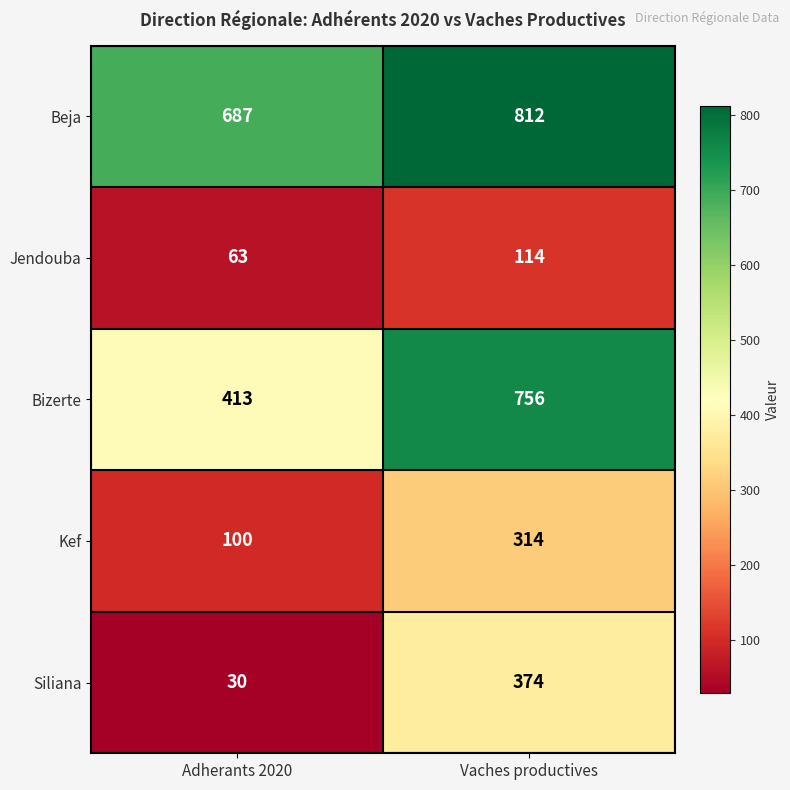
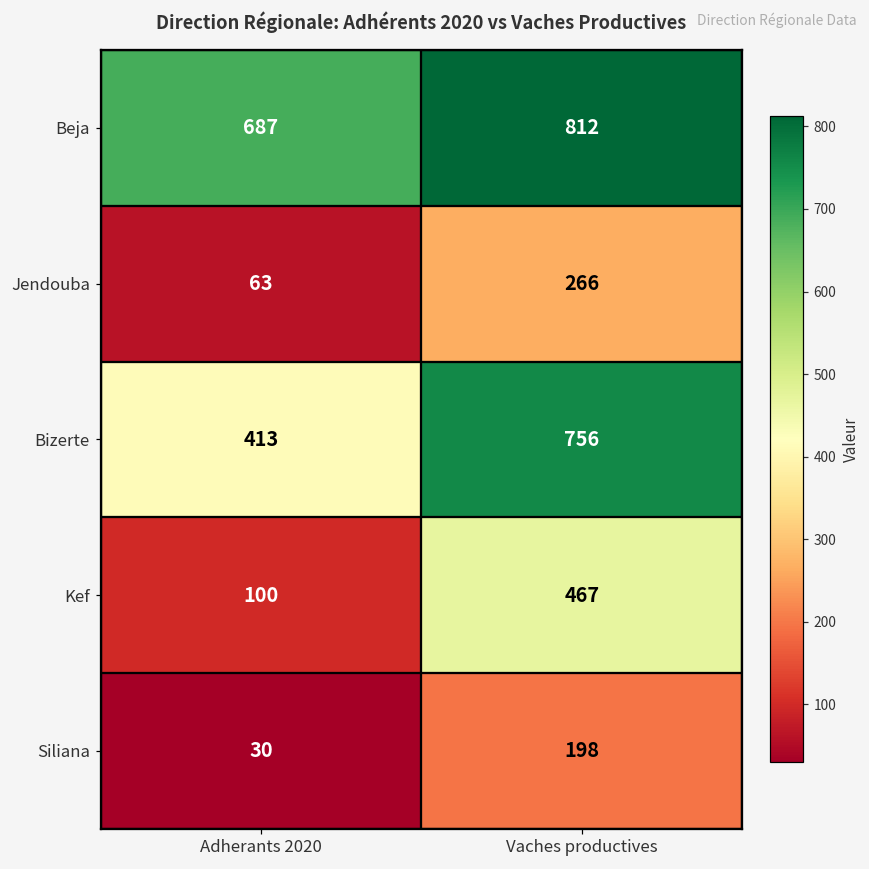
  {
    "Beja": {
      "Adherants 2020": 687,
      "Vaches productives": 812
    },
    "Jendouba": {
      "Adherants 2020": 63,
-     "Vaches productives": 114
+     "Vaches productives": 266
    },
    "Bizerte": {
      "Adherants 2020": 413,
      "Vaches productives": 756
    },
    "Kef": {
      "Adherants 2020": 100,
-     "Vaches productives": 314
+     "Vaches productives": 467
    },
    "Siliana": {
      "Adherants 2020": 30,
-     "Vaches productives": 374
+     "Vaches productives": 198
    }
  }
